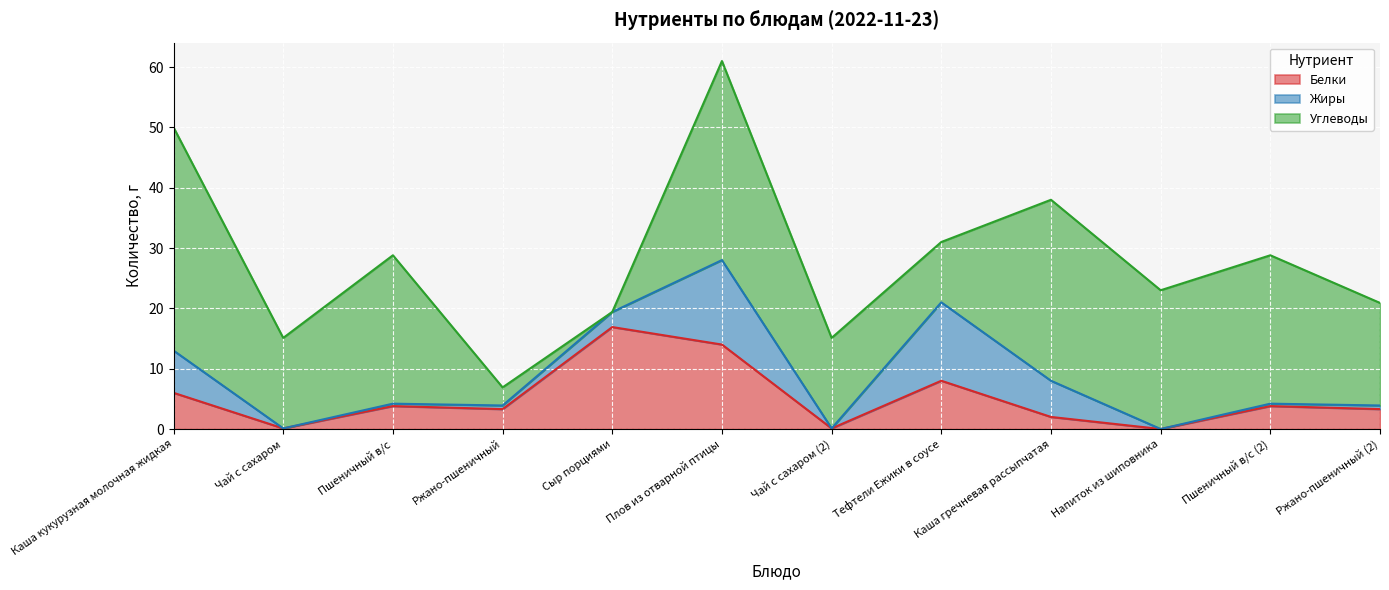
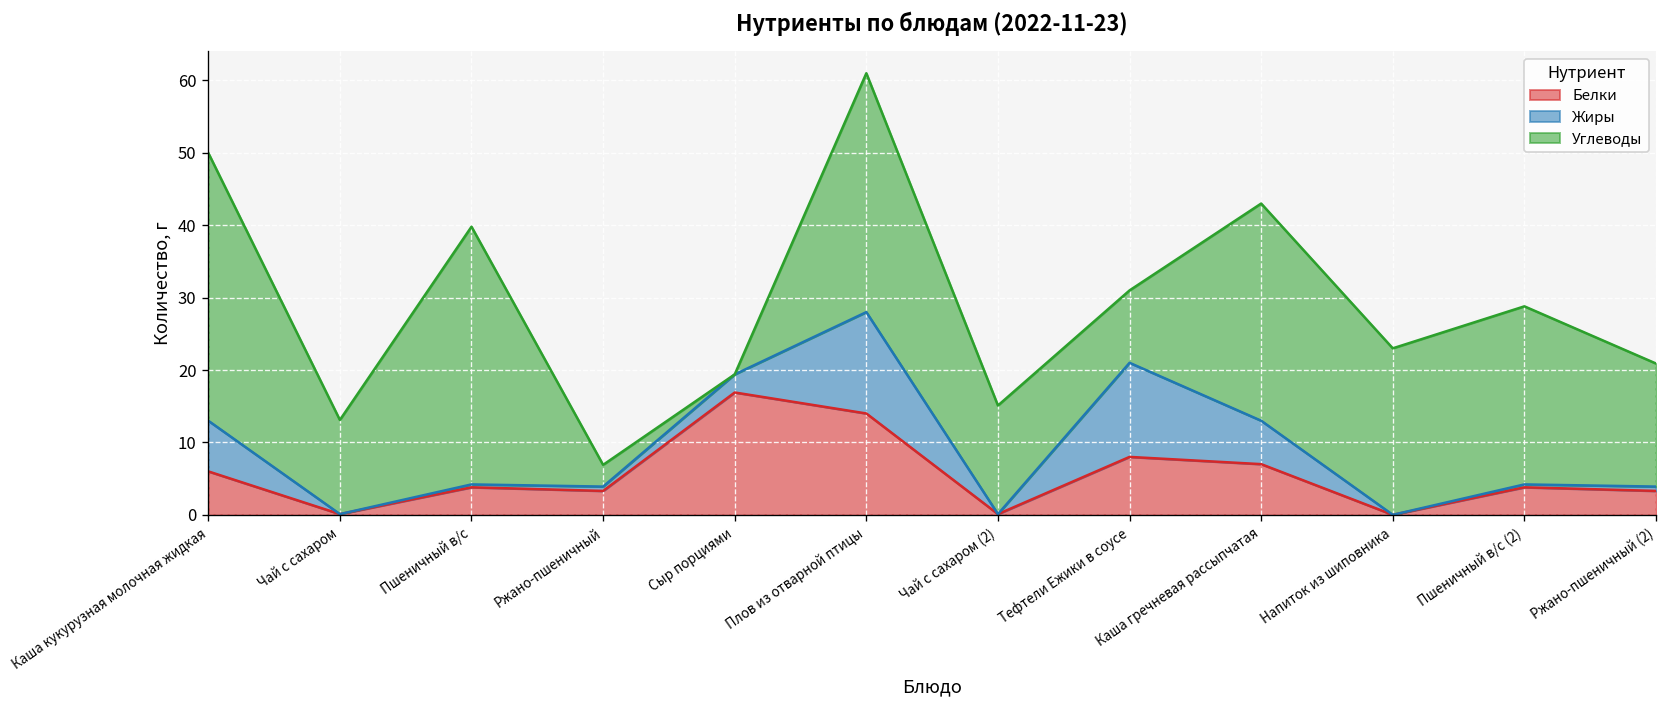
  {
    "Белки": {
      "Каша кукурузная молочная жидкая": 6,
      "Ржано-пшеничный": 3,
      "Сыр порциями": 17,
      "Плов из отварной птицы": 14,
      "Тефтели Ежики в соусе": 8,
-     "Каша гречневая рассыпчатая": 2,
+     "Каша гречневая рассыпчатая": 7,
      "Ржано-пшеничный (2)": 3
    },
    "Жиры": {
      "Каша кукурузная молочная жидкая": 7,
      "Ржано-пшеничный": 1,
      "Плов из отварной птицы": 14,
      "Тефтели Ежики в соусе": 13,
      "Каша гречневая рассыпчатая": 6,
      "Ржано-пшеничный (2)": 1
    },
    "Углеводы": {
      "Каша кукурузная молочная жидкая": 37,
-     "Чай с сахаром": 15,
-     "Пшеничный в/с": 25,
+     "Чай с сахаром": 13,
+     "Пшеничный в/с": 36,
      "Ржано-пшеничный": 3,
      "Плов из отварной птицы": 33,
      "Чай с сахаром (2)": 15,
      "Тефтели Ежики в соусе": 10,
      "Каша гречневая рассыпчатая": 30,
      "Напиток из шиповника": 23,
      "Пшеничный в/с (2)": 25,
      "Ржано-пшеничный (2)": 17
    }
  }
